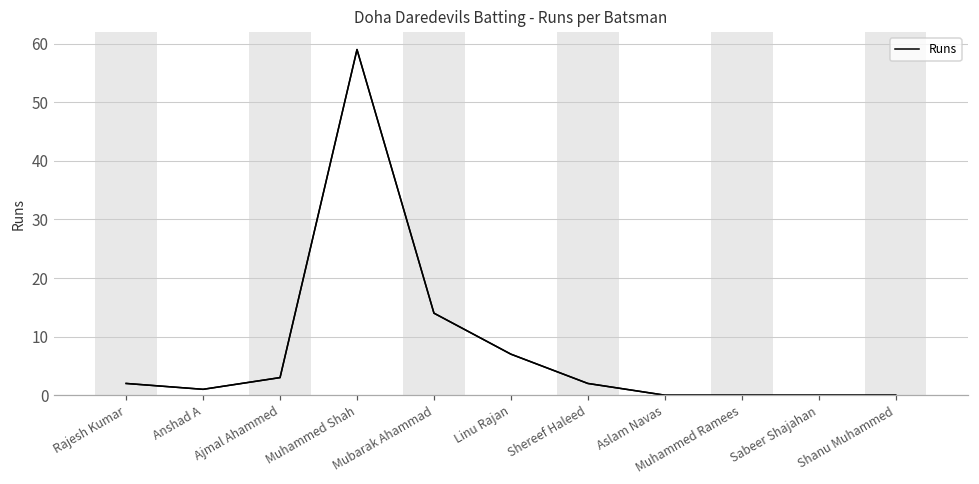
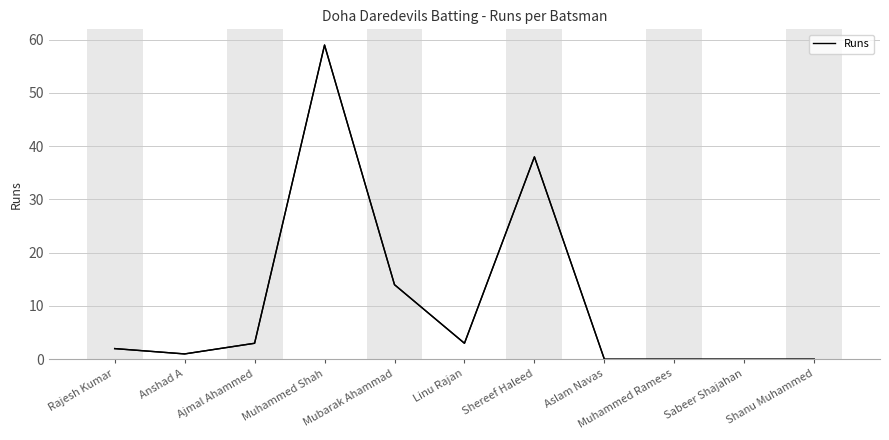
  {
    "Rajesh Kumar": 2,
    "Anshad A": 1,
    "Ajmal Ahammed": 3,
    "Muhammed Shah": 59,
    "Mubarak Ahammad": 14,
-   "Linu Rajan": 7,
-   "Shereef Haleed": 2,
+   "Linu Rajan": 3,
+   "Shereef Haleed": 38,
    "Aslam Navas": 0,
    "Muhammed Ramees": 0,
    "Sabeer Shajahan": 0,
    "Shanu Muhammed": 0
  }
